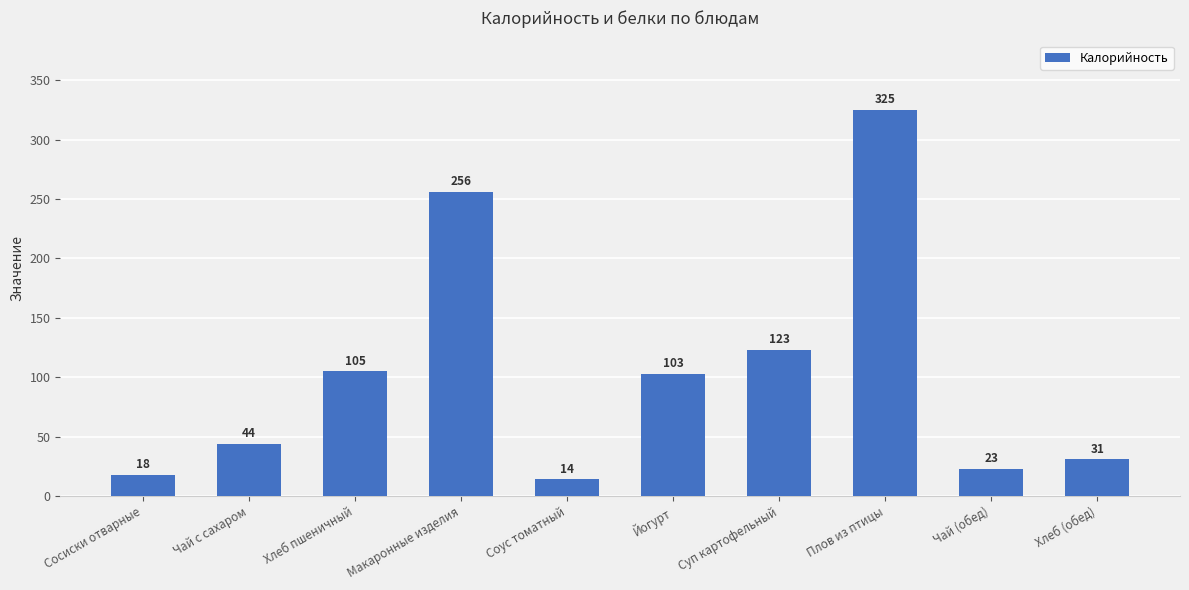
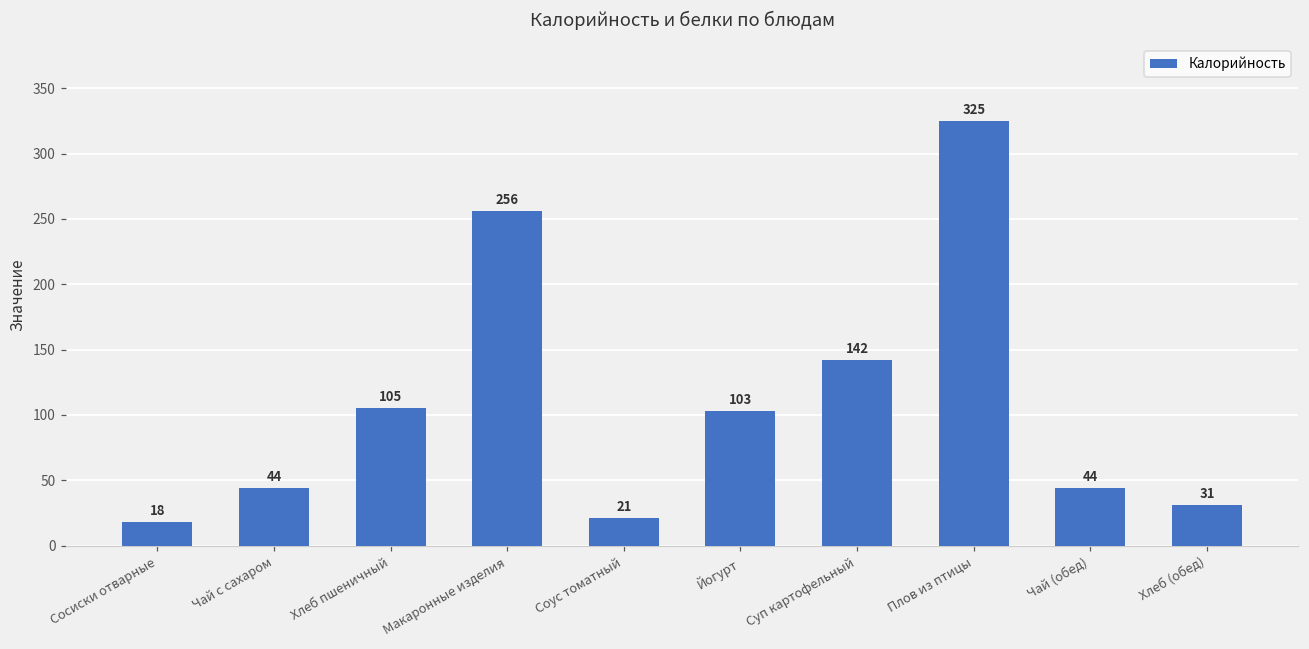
  {
    "Сосиски отварные": 18,
    "Чай с сахаром": 44,
    "Хлеб пшеничный": 105,
    "Макаронные изделия": 256,
-   "Соус томатный": 14,
+   "Соус томатный": 21,
    "Йогурт": 103,
-   "Суп картофельный": 123,
+   "Суп картофельный": 142,
    "Плов из птицы": 325,
-   "Чай (обед)": 23,
+   "Чай (обед)": 44,
    "Хлеб (обед)": 31
  }
